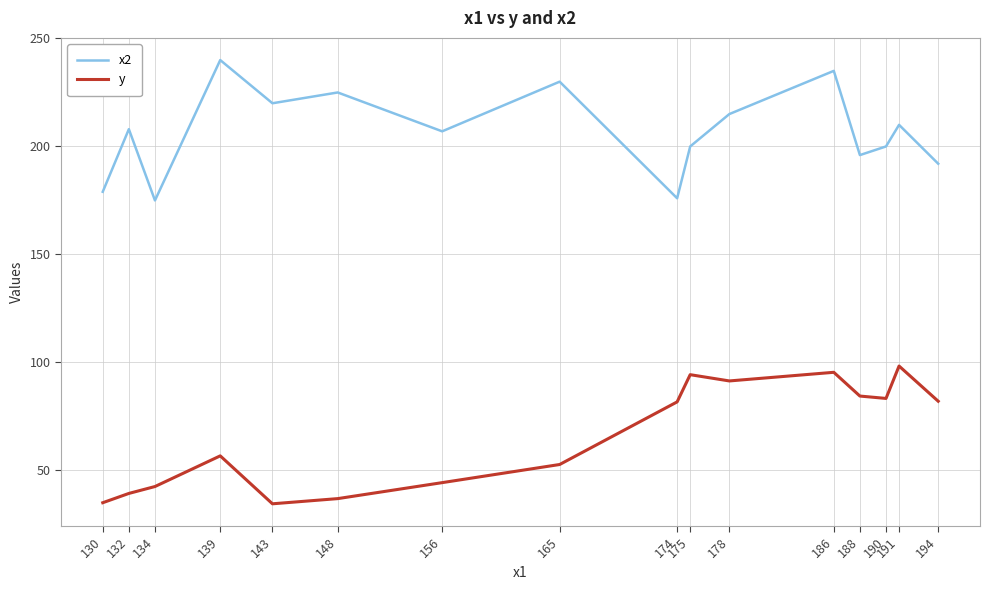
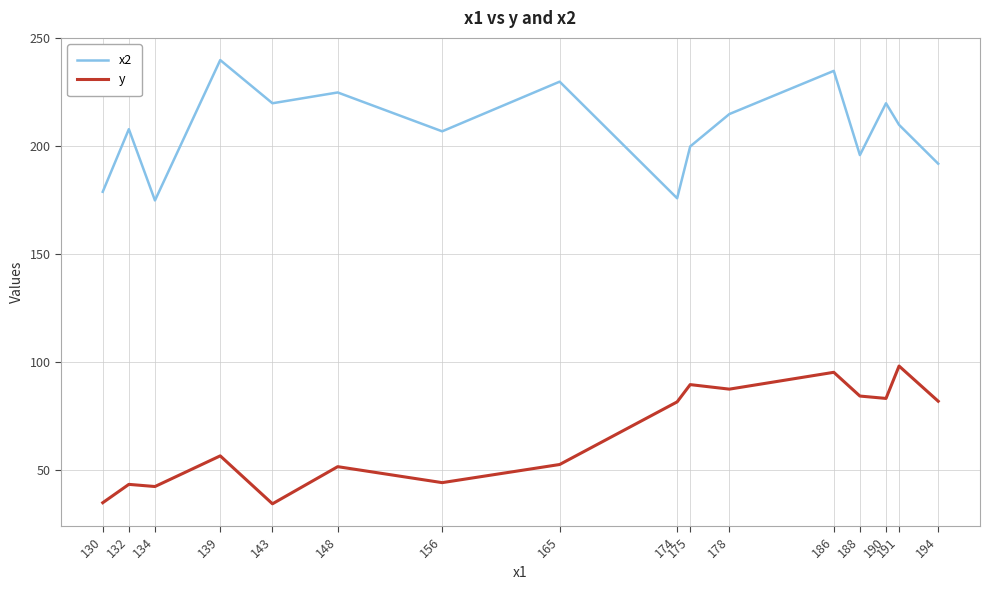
  {
    "x2": {
      "130": 179,
      "132": 208,
      "134": 175,
      "139": 240,
      "143": 220,
      "148": 225,
      "156": 207,
      "165": 230,
      "174": 176,
      "175": 200,
      "178": 215,
      "186": 235,
      "188": 196,
-     "190": 200,
+     "190": 220,
      "191": 210,
      "194": 192
    },
    "y": {
      "130": 35,
-     "132": 39,
+     "132": 44,
      "134": 43,
      "139": 57,
      "143": 35,
-     "148": 37,
+     "148": 52,
      "156": 44,
      "165": 53,
      "174": 82,
-     "175": 94,
-     "178": 91,
+     "175": 90,
+     "178": 88,
      "186": 95,
      "188": 84,
      "190": 83,
      "191": 98,
      "194": 82
    }
  }
